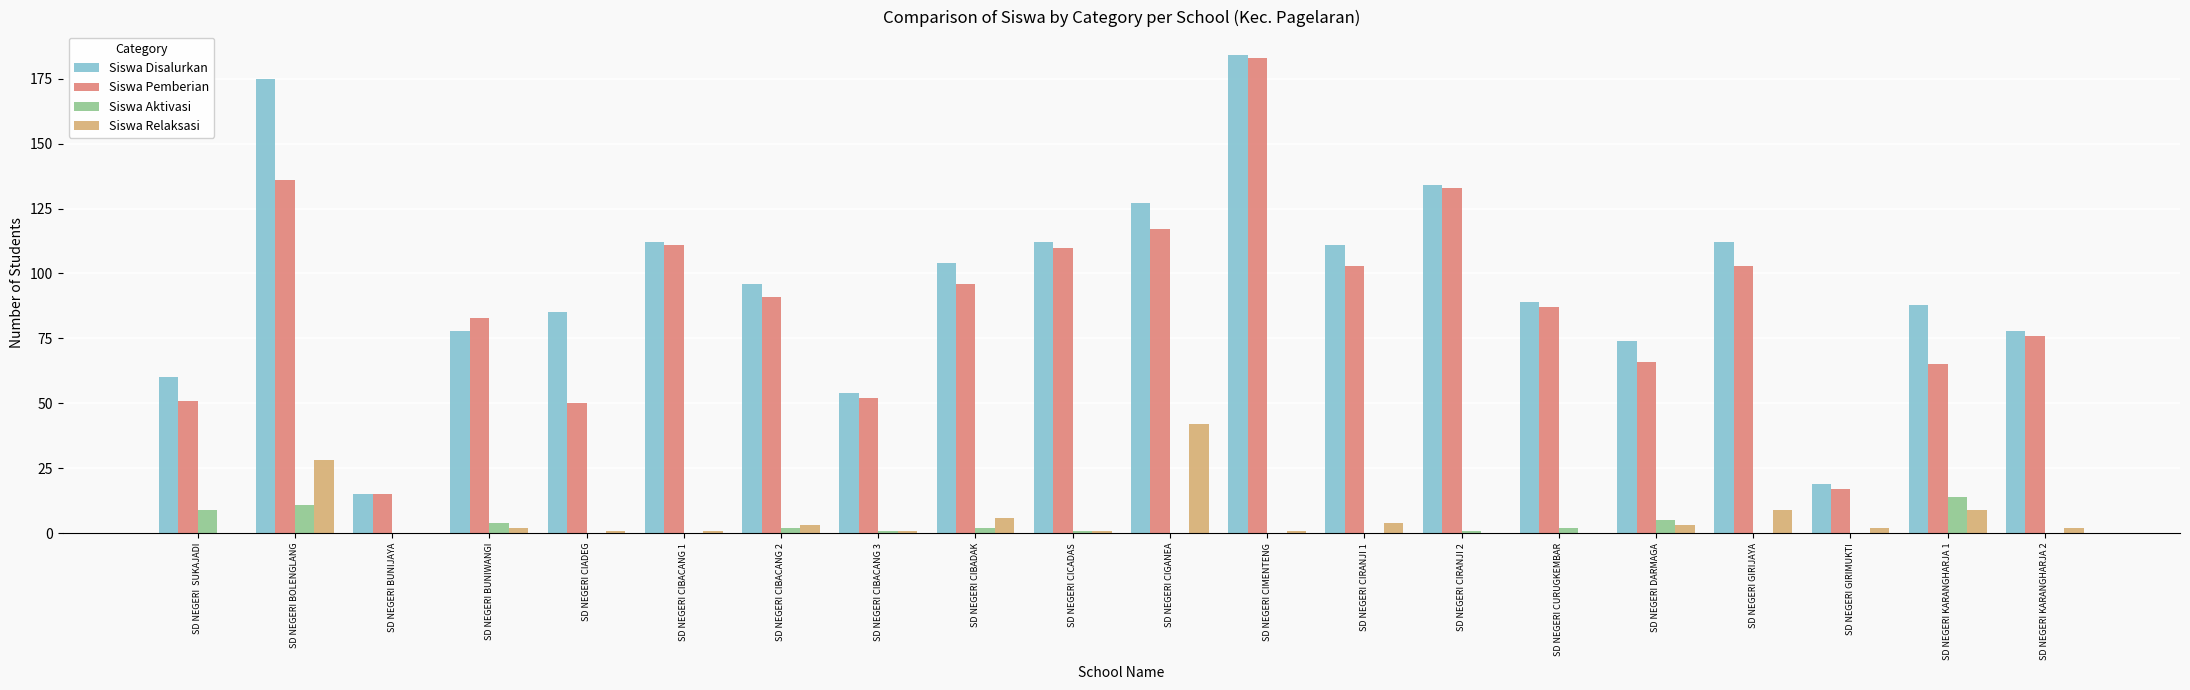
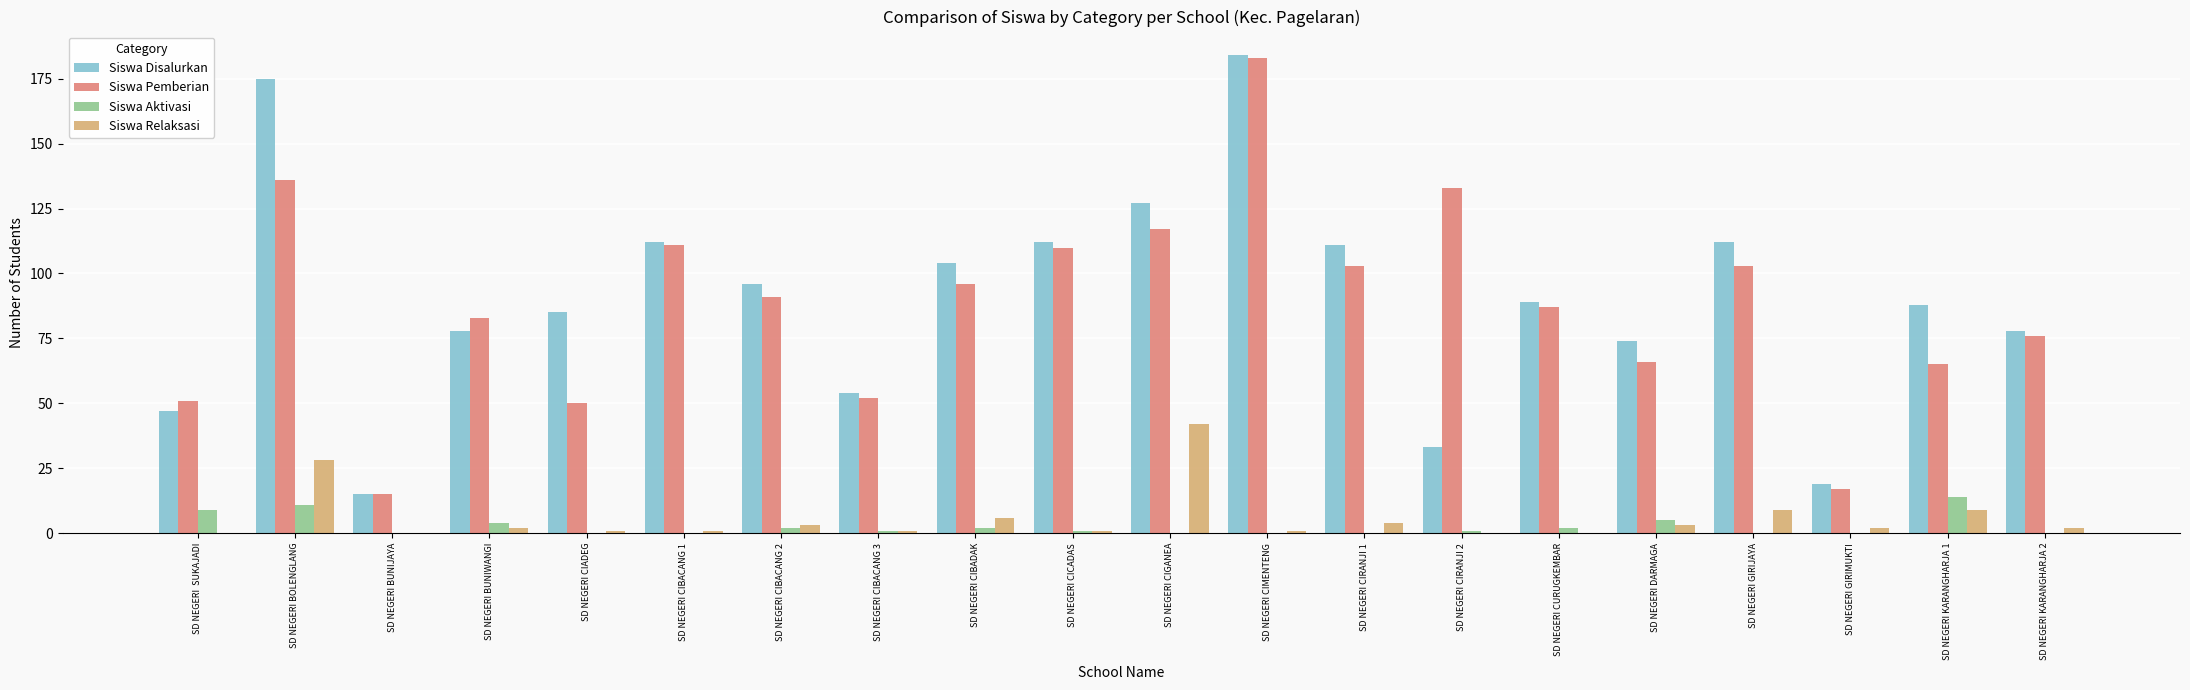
  {
    "Siswa Disalurkan": {
-     "SD NEGERI SUKAJADI": 60,
+     "SD NEGERI SUKAJADI": 47,
      "SD NEGERI BOLENGLANG": 175,
      "SD NEGERI BUNIJAYA": 15,
      "SD NEGERI BUNIWANGI": 78,
      "SD NEGERI CIADEG": 85,
      "SD NEGERI CIBACANG 1": 112,
      "SD NEGERI CIBACANG 2": 96,
      "SD NEGERI CIBACANG 3": 54,
      "SD NEGERI CIBADAK": 104,
      "SD NEGERI CICADAS": 112,
      "SD NEGERI CIGANEA": 127,
      "SD NEGERI CIMENTENG": 184,
      "SD NEGERI CIRANJI 1": 111,
-     "SD NEGERI CIRANJI 2": 134,
+     "SD NEGERI CIRANJI 2": 33,
      "SD NEGERI CURUGKEMBAR": 89,
      "SD NEGERI DARMAGA": 74,
      "SD NEGERI GIRIJAYA": 112,
      "SD NEGERI GIRIMUKTI": 19,
      "SD NEGERI KARANGHARJA 1": 88,
      "SD NEGERI KARANGHARJA 2": 78
    },
    "Siswa Aktivasi": {
      "SD NEGERI SUKAJADI": 9,
      "SD NEGERI BOLENGLANG": 11,
      "SD NEGERI BUNIJAYA": 0,
      "SD NEGERI BUNIWANGI": 4,
      "SD NEGERI CIADEG": 0,
      "SD NEGERI CIBACANG 1": 0,
      "SD NEGERI CIBACANG 2": 2,
      "SD NEGERI CIBACANG 3": 1,
      "SD NEGERI CIBADAK": 2,
      "SD NEGERI CICADAS": 1,
      "SD NEGERI CIGANEA": 0,
      "SD NEGERI CIMENTENG": 0,
      "SD NEGERI CIRANJI 1": 0,
      "SD NEGERI CIRANJI 2": 1,
      "SD NEGERI CURUGKEMBAR": 2,
      "SD NEGERI DARMAGA": 5,
      "SD NEGERI GIRIJAYA": 0,
      "SD NEGERI GIRIMUKTI": 0,
      "SD NEGERI KARANGHARJA 1": 14,
      "SD NEGERI KARANGHARJA 2": 0
    }
  }
